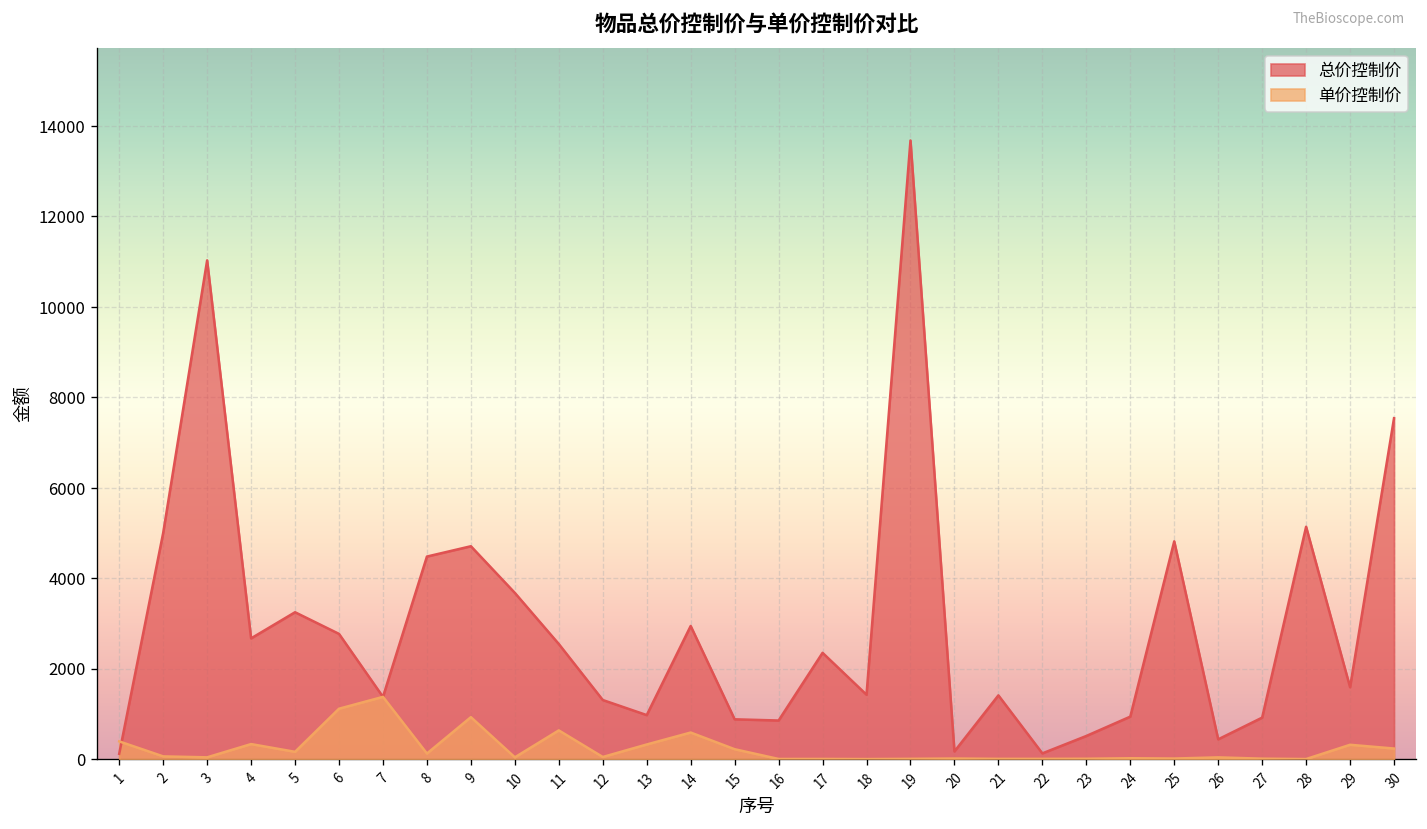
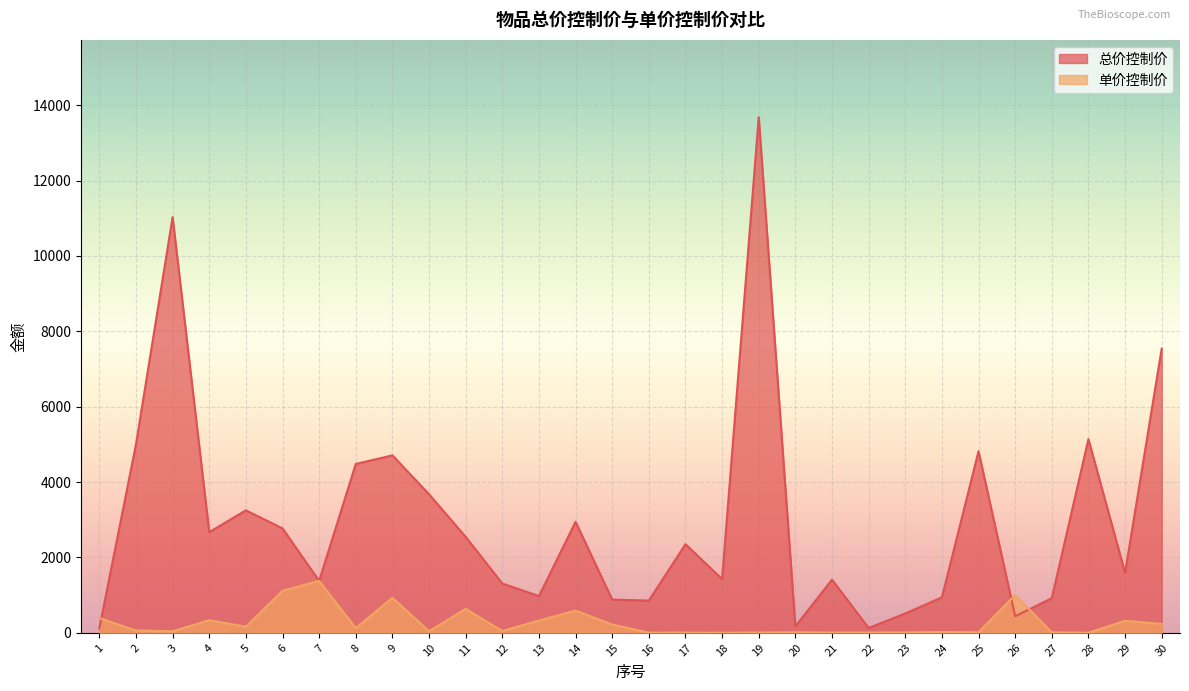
  {
    "总价控制价": {
      "1": 100,
      "2": 5000,
      "3": 11000,
      "4": 2700,
      "5": 3200,
      "6": 2800,
      "8": 4500,
      "9": 4700,
      "10": 3700,
      "11": 2500,
      "12": 1300,
      "13": 1000,
      "14": 2900,
      "15": 900,
      "16": 900,
      "17": 2400,
      "18": 1400,
      "19": 13700,
      "20": 200,
      "21": 1400,
      "22": 100,
      "23": 500,
      "24": 900,
      "25": 4800,
      "26": 400,
      "27": 900,
      "28": 5100,
      "29": 1600,
      "30": 7500
    },
    "单价控制价": {
      "1": 400,
      "2": 100,
      "3": 0,
      "4": 300,
      "5": 200,
      "6": 1100,
      "8": 100,
      "9": 900,
      "10": 0,
      "11": 600,
      "12": 0,
      "13": 300,
      "14": 600,
      "15": 200,
      "16": 0,
      "17": 0,
      "18": 0,
      "19": 0,
      "20": 0,
      "21": 0,
      "22": 0,
      "23": 0,
      "24": 0,
      "25": 0,
-     "26": 0,
+     "26": 1000,
      "27": 0,
      "28": 0,
      "29": 300,
      "30": 200
    }
  }
